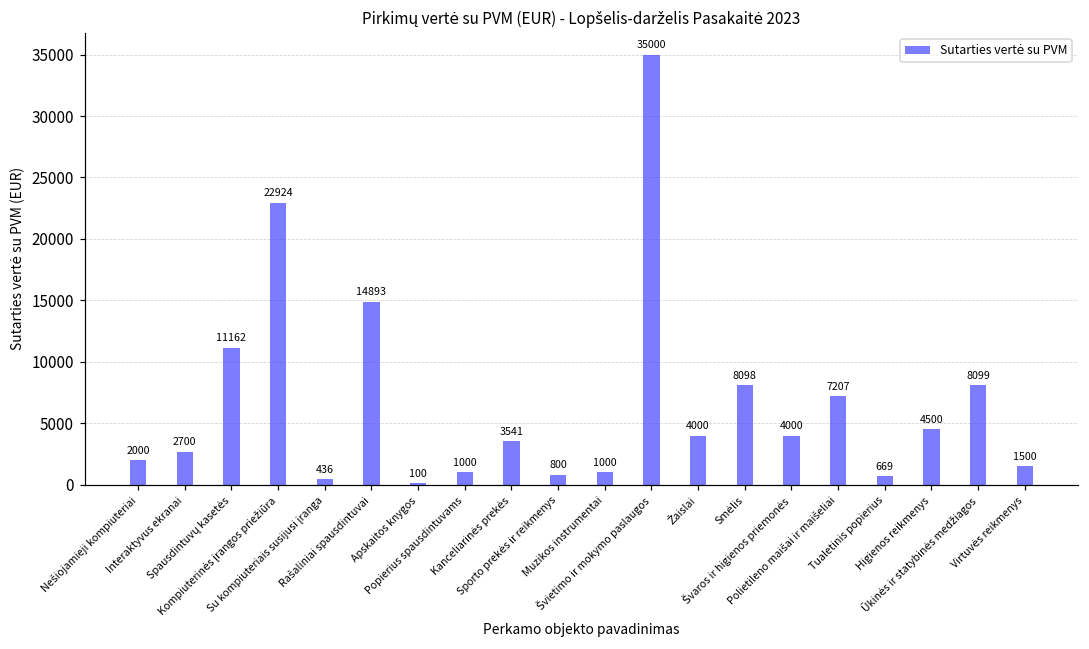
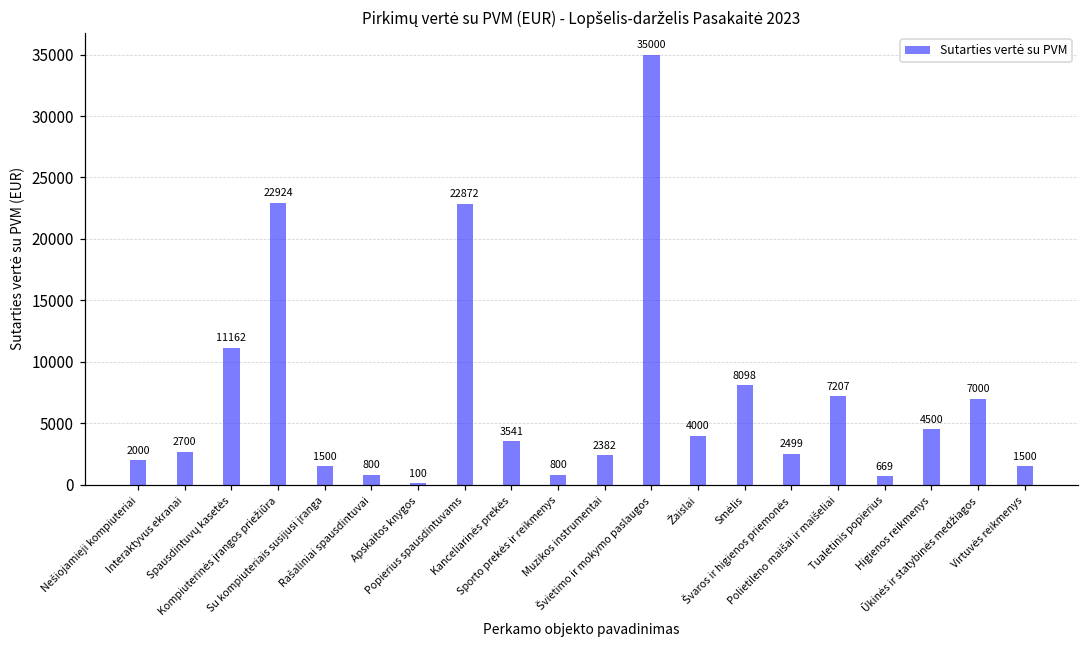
  {
    "Nešiojamieji kompiuteriai": 2000,
    "Interaktyvus ekranai": 2700,
    "Spausdintuvų kasetės": 11162,
    "Kompiuterinės įrangos priežiūra": 22924,
-   "Su kompiuteriais susijusi įranga": 436,
-   "Rašaliniai spausdintuvai": 14893,
+   "Su kompiuteriais susijusi įranga": 1500,
+   "Rašaliniai spausdintuvai": 800,
    "Apskaitos knygos": 100,
-   "Popierius spausdintuvams": 1000,
+   "Popierius spausdintuvams": 22872,
    "Kanceliarinės prekės": 3541,
    "Sporto prekės ir reikmenys": 800,
-   "Muzikos instrumentai": 1000,
+   "Muzikos instrumentai": 2382,
    "Švietimo ir mokymo paslaugos": 35000,
    "Žaislai": 4000,
    "Smėlis": 8098,
-   "Švaros ir higienos priemonės": 4000,
+   "Švaros ir higienos priemonės": 2499,
    "Polietileno maišai ir maišeliai": 7207,
    "Tualetinis popierius": 669,
    "Higienos reikmenys": 4500,
-   "Ūkinės ir statybinės medžiagos": 8099,
+   "Ūkinės ir statybinės medžiagos": 7000,
    "Virtuvės reikmenys": 1500
  }
